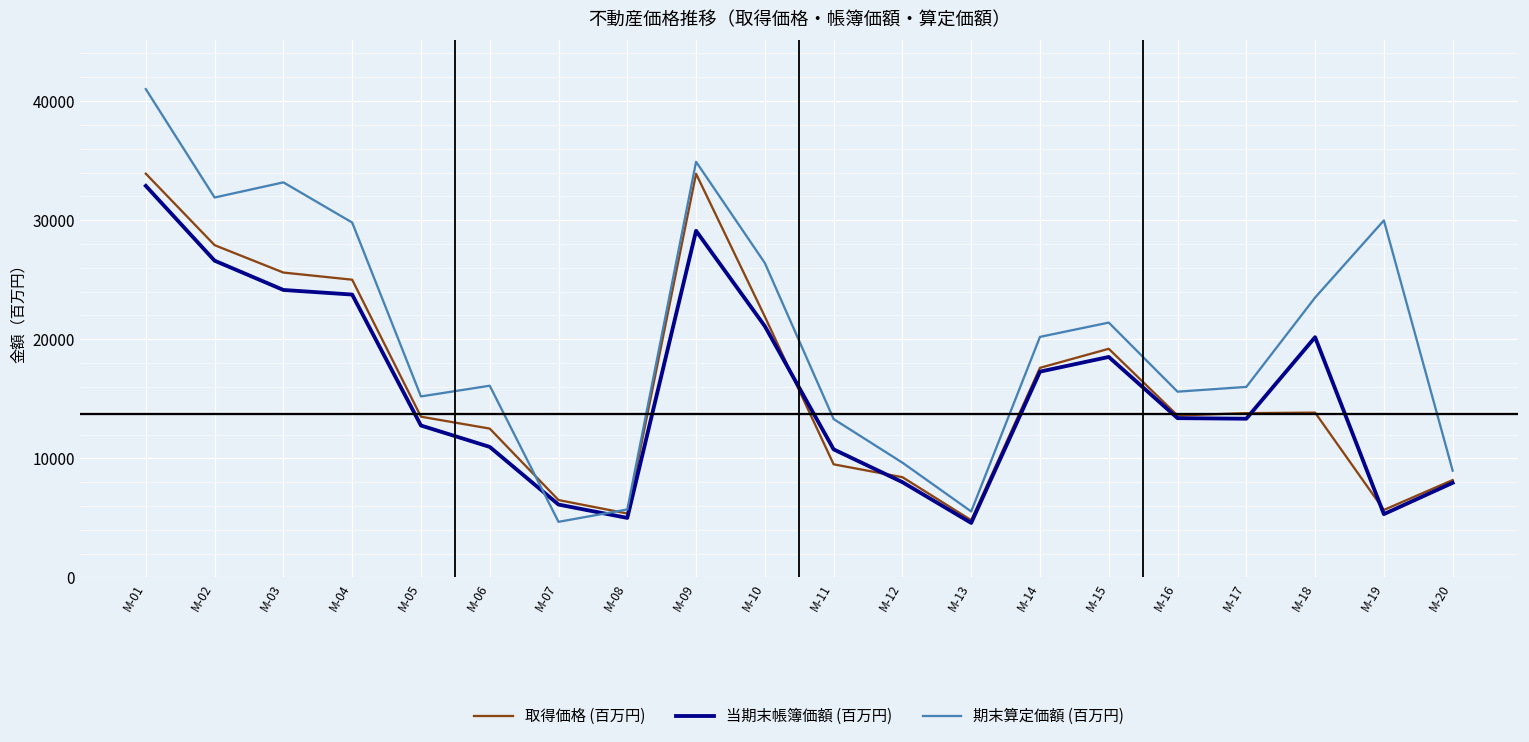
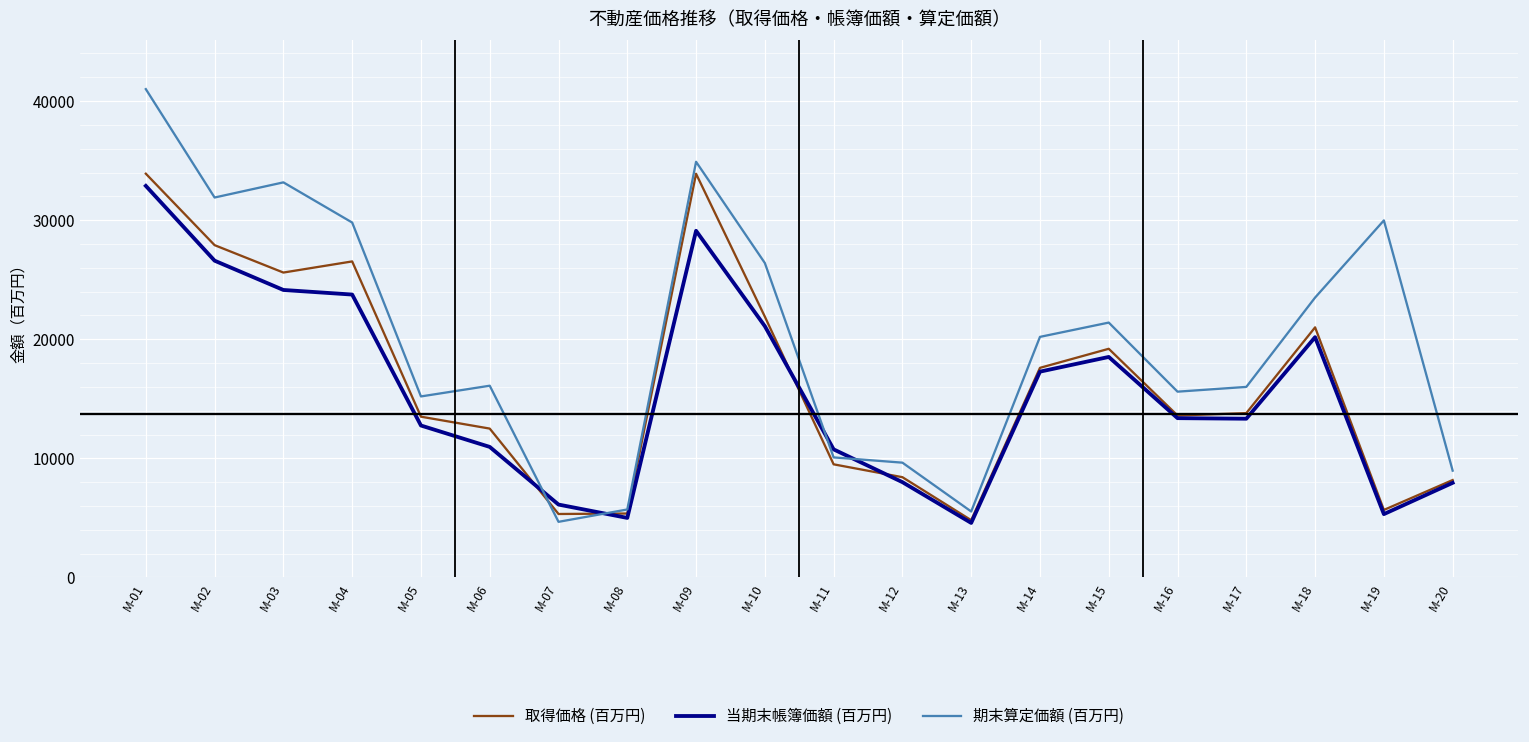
  {
    "取得価格 (百万円)": {
      "M-01": 33900,
      "M-02": 27900,
      "M-03": 25600,
-     "M-04": 25000,
+     "M-04": 26500,
      "M-05": 13500,
      "M-06": 12500,
-     "M-07": 6500,
+     "M-07": 5300,
      "M-08": 5400,
      "M-09": 33900,
      "M-10": 21900,
      "M-11": 9500,
      "M-12": 8400,
      "M-14": 17600,
      "M-15": 19200,
      "M-17": 13800,
-     "M-18": 13800,
+     "M-18": 21000,
      "M-19": 5700
    },
    "当期末帳簿価額 (百万円)": {
      "M-01": 32900,
      "M-02": 26600,
      "M-03": 24100,
      "M-04": 23800,
      "M-05": 12800,
      "M-06": 11000,
      "M-07": 6100,
      "M-08": 5000,
      "M-09": 29100,
      "M-10": 21100,
      "M-11": 10800,
      "M-12": 8000,
      "M-14": 17300,
      "M-15": 18500,
      "M-17": 13300,
      "M-18": 20200,
      "M-19": 5300
    },
    "期末算定価額 (百万円)": {
      "M-01": 41000,
      "M-02": 31900,
      "M-03": 33200,
      "M-04": 29800,
      "M-05": 15200,
      "M-06": 16100,
      "M-07": 4700,
      "M-08": 5700,
      "M-09": 34900,
      "M-10": 26400,
-     "M-11": 13300,
+     "M-11": 10100,
      "M-12": 9600,
      "M-13": 5500,
      "M-14": 20200,
      "M-15": 21400,
      "M-16": 15600,
      "M-17": 16000,
      "M-18": 23500,
      "M-19": 30000,
      "M-20": 9000
    }
  }
